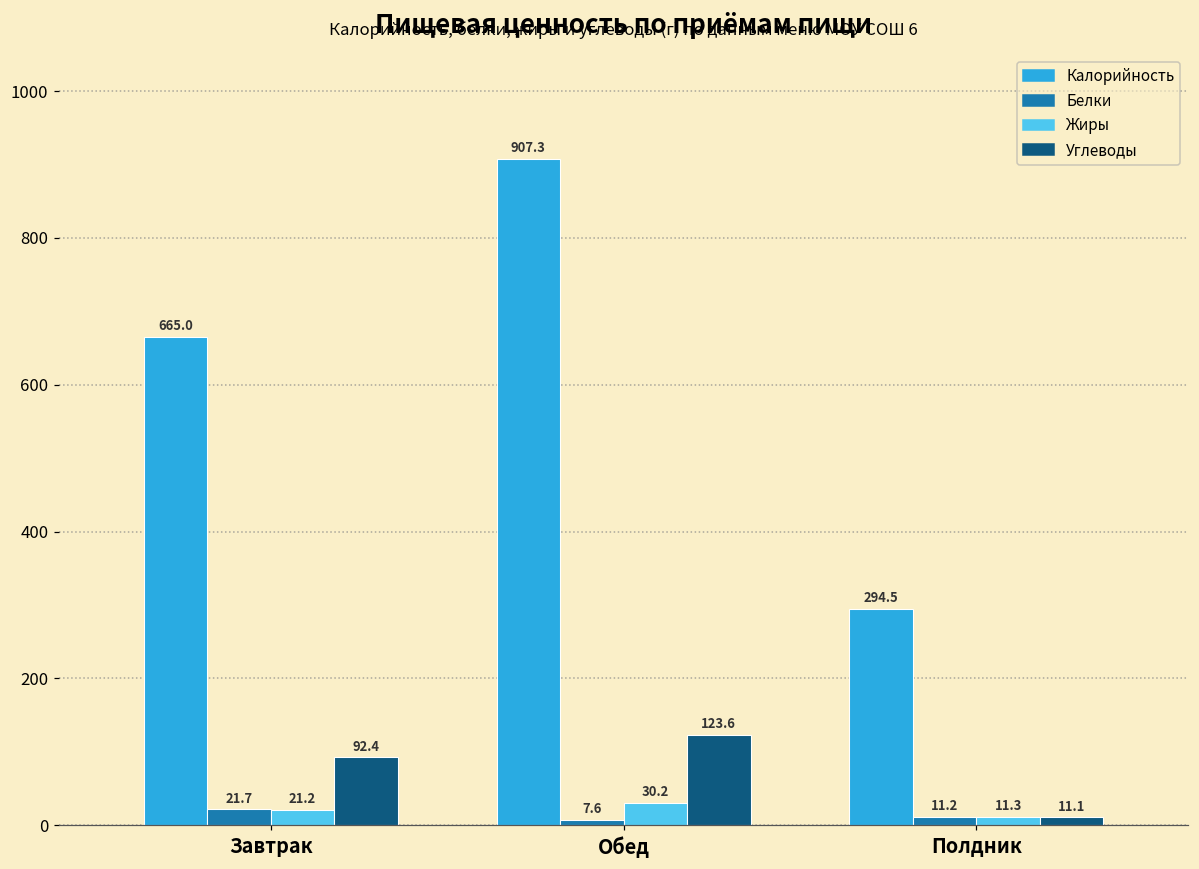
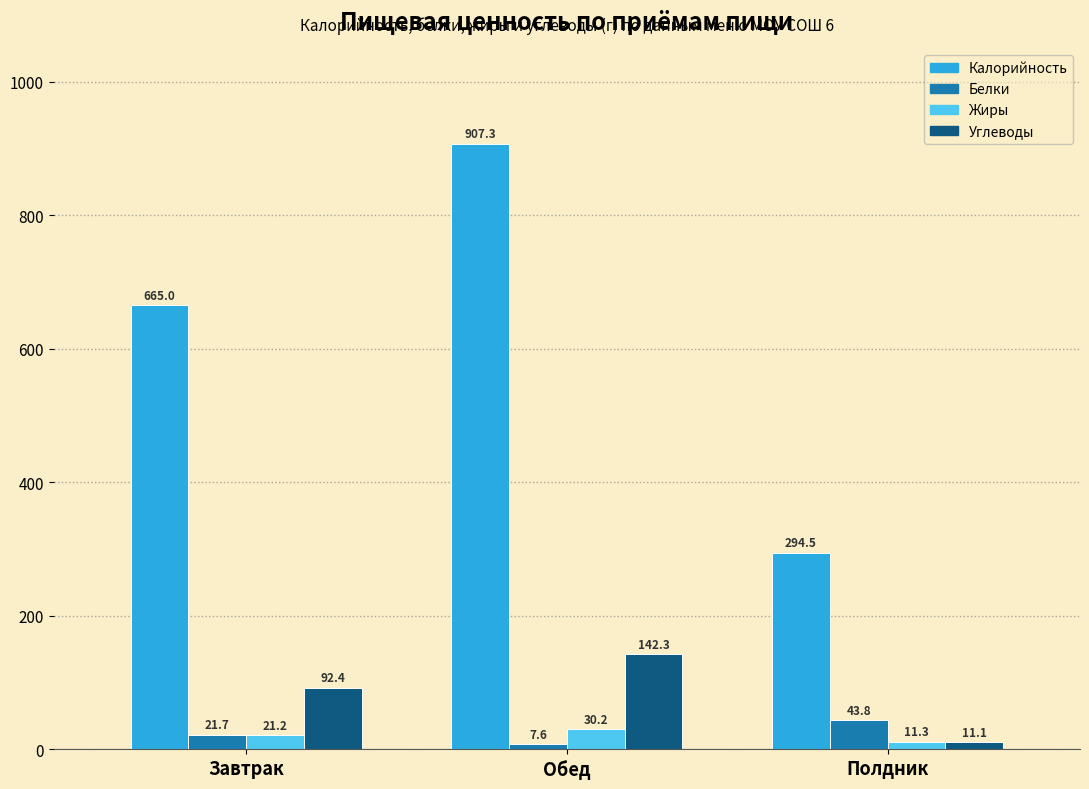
  {
    "Белки": {
      "Завтрак": 21.7,
      "Обед": 7.6,
-     "Полдник": 11.2
+     "Полдник": 43.8
    },
    "Углеводы": {
      "Завтрак": 92.4,
-     "Обед": 123.6,
+     "Обед": 142.3,
      "Полдник": 11.1
    }
  }
